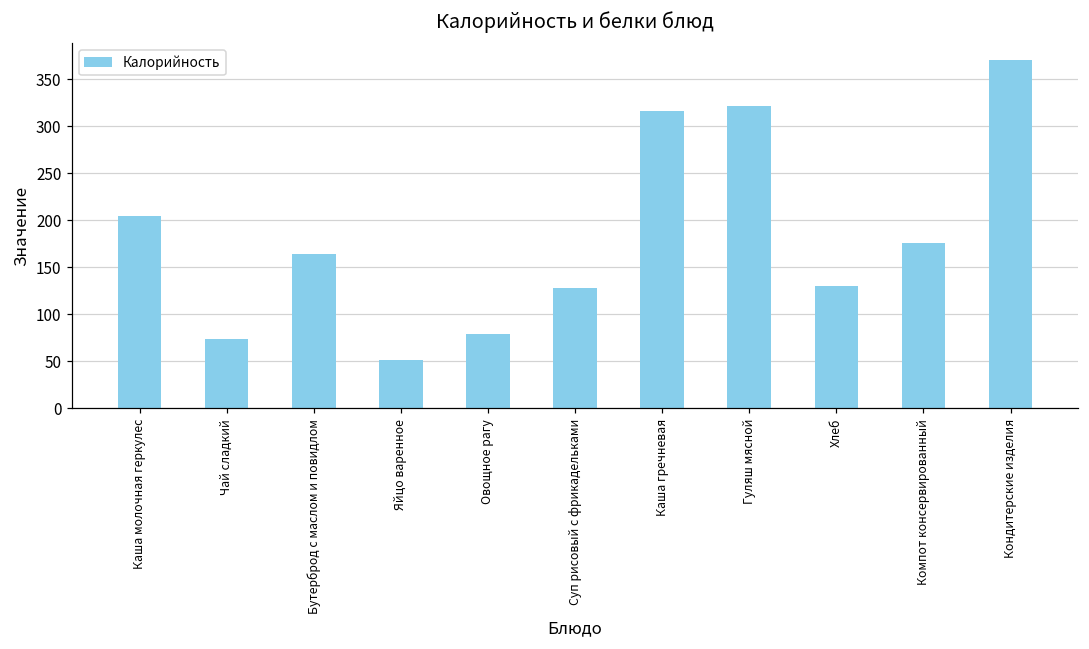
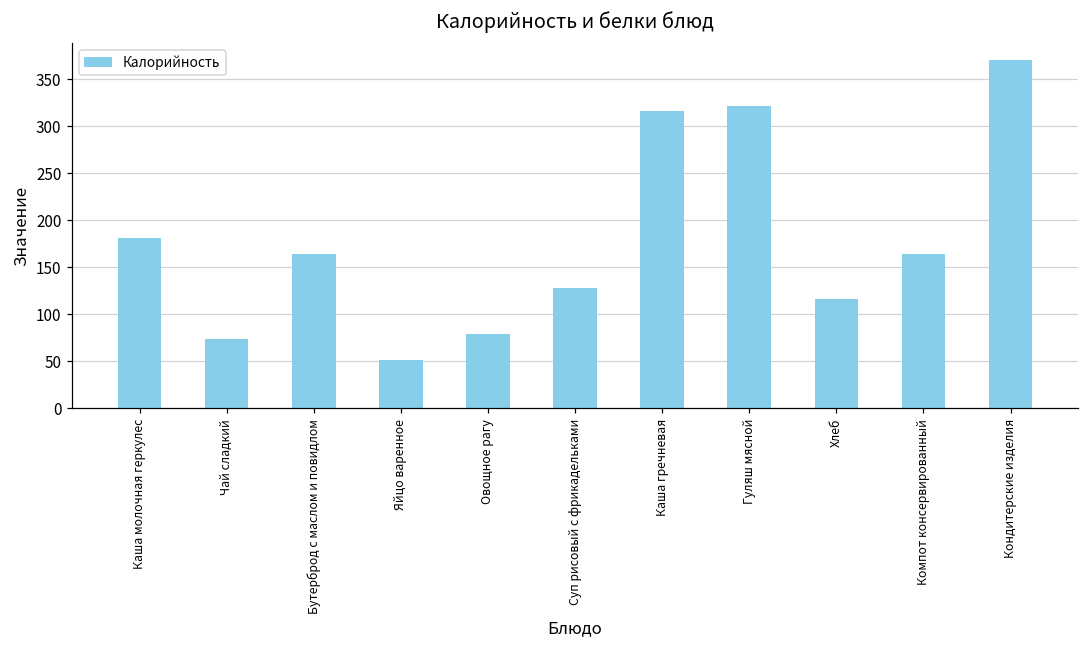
  {
-   "Каша молочная геркулес": 200,
+   "Каша молочная геркулес": 180,
    "Чай сладкий": 70,
    "Бутерброд с маслом и повидлом": 160,
    "Яйцо варенное": 50,
    "Овощное рагу": 80,
    "Суп рисовый с фрикадельками": 130,
    "Каша гречневая": 320,
    "Гуляш мясной": 320,
-   "Хлеб": 130,
-   "Компот консервированный": 180,
+   "Хлеб": 120,
+   "Компот консервированный": 160,
    "Кондитерские изделия": 370
  }
